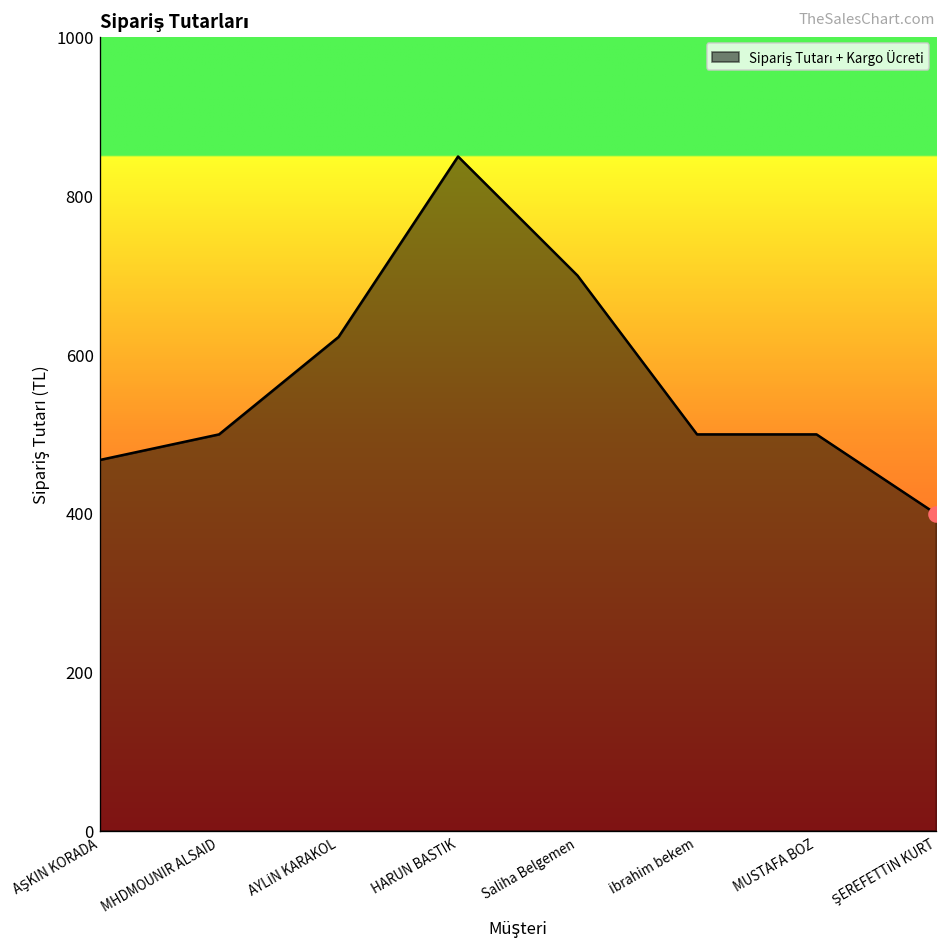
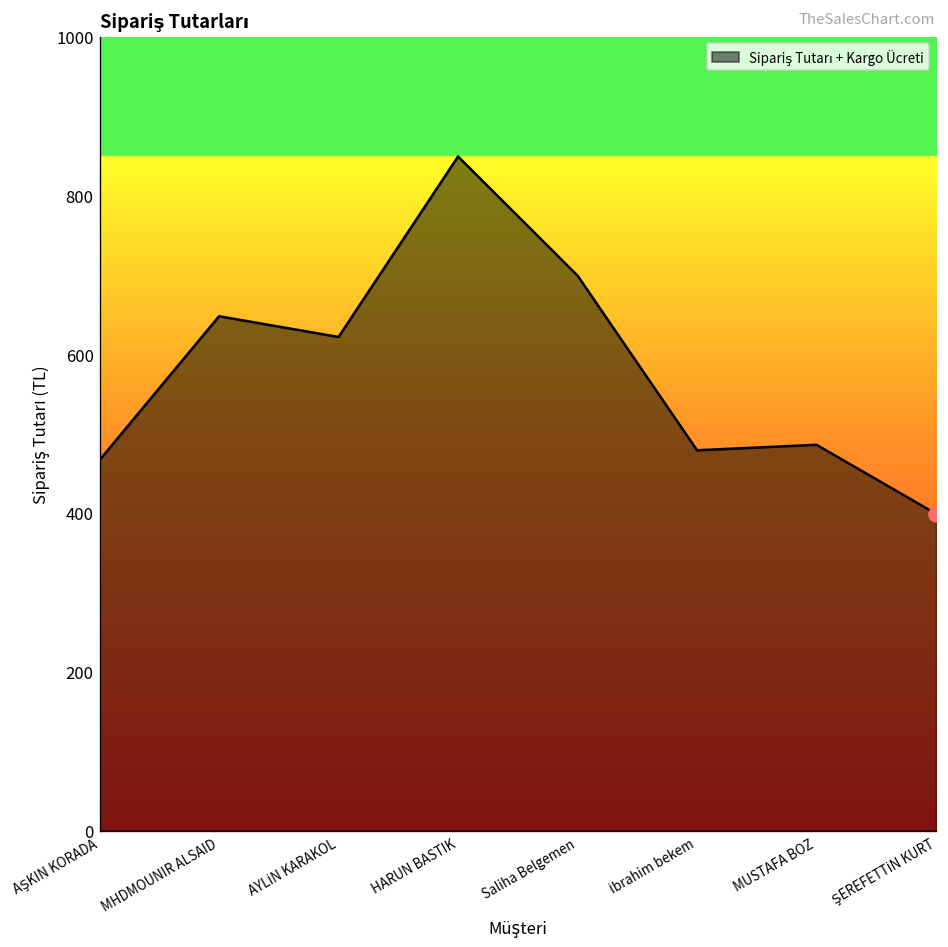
  {
    "Sipariş Tutarı + Kargo Ücreti": {
      "AŞKIN KORADA": 470,
-     "MHDMOUNIR ALSAID": 500,
+     "MHDMOUNIR ALSAID": 650,
      "AYLİN KARAKOL": 620,
      "HARUN BASTIK": 850,
      "Saliha Belgemen": 700,
-     "İbrahim bekem": 500,
-     "MUSTAFA BOZ": 500
+     "İbrahim bekem": 480,
+     "MUSTAFA BOZ": 490
    }
  }
